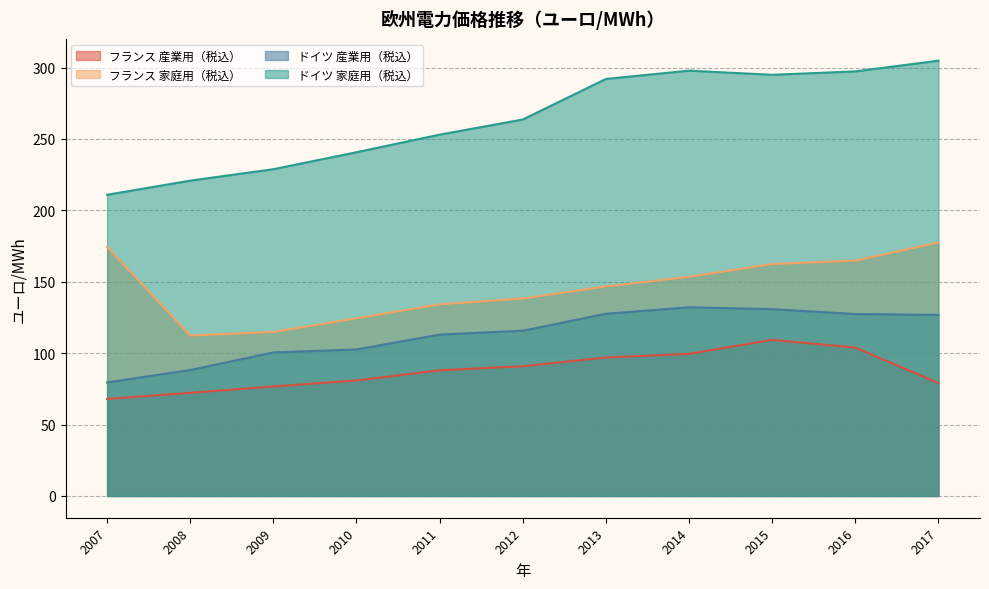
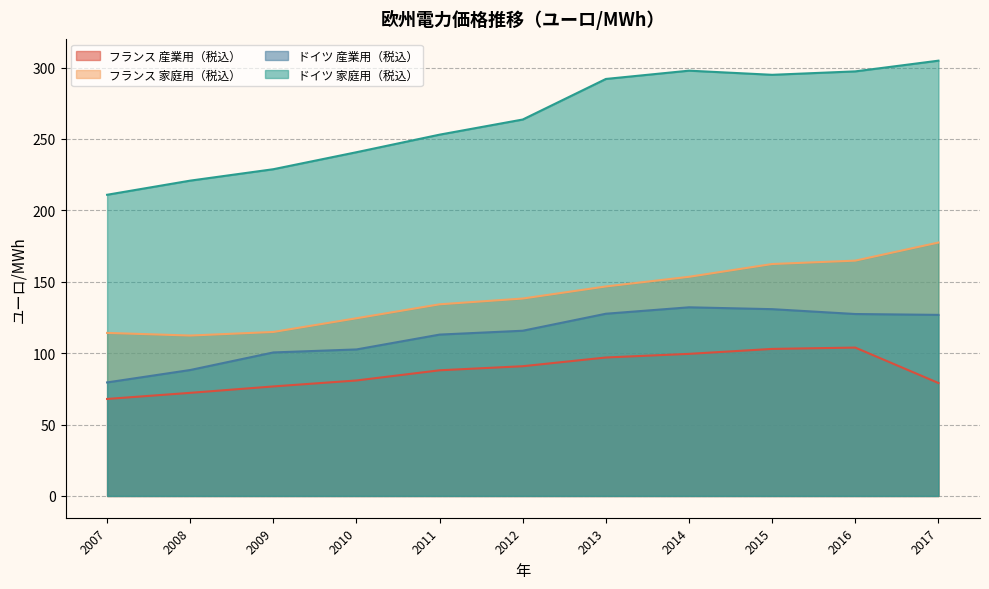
  {
    "フランス 産業用（税込）": {
      "2007": 68,
      "2008": 72,
      "2009": 77,
      "2010": 81,
      "2011": 88,
      "2012": 91,
      "2013": 97,
      "2014": 100,
-     "2015": 109,
+     "2015": 103,
      "2016": 104,
      "2017": 79
    },
    "フランス 家庭用（税込）": {
-     "2007": 174,
+     "2007": 114,
      "2008": 112,
      "2009": 115,
      "2010": 124,
      "2011": 134,
      "2012": 138,
      "2013": 147,
      "2014": 153,
      "2015": 162,
      "2016": 165,
      "2017": 177
    }
  }
